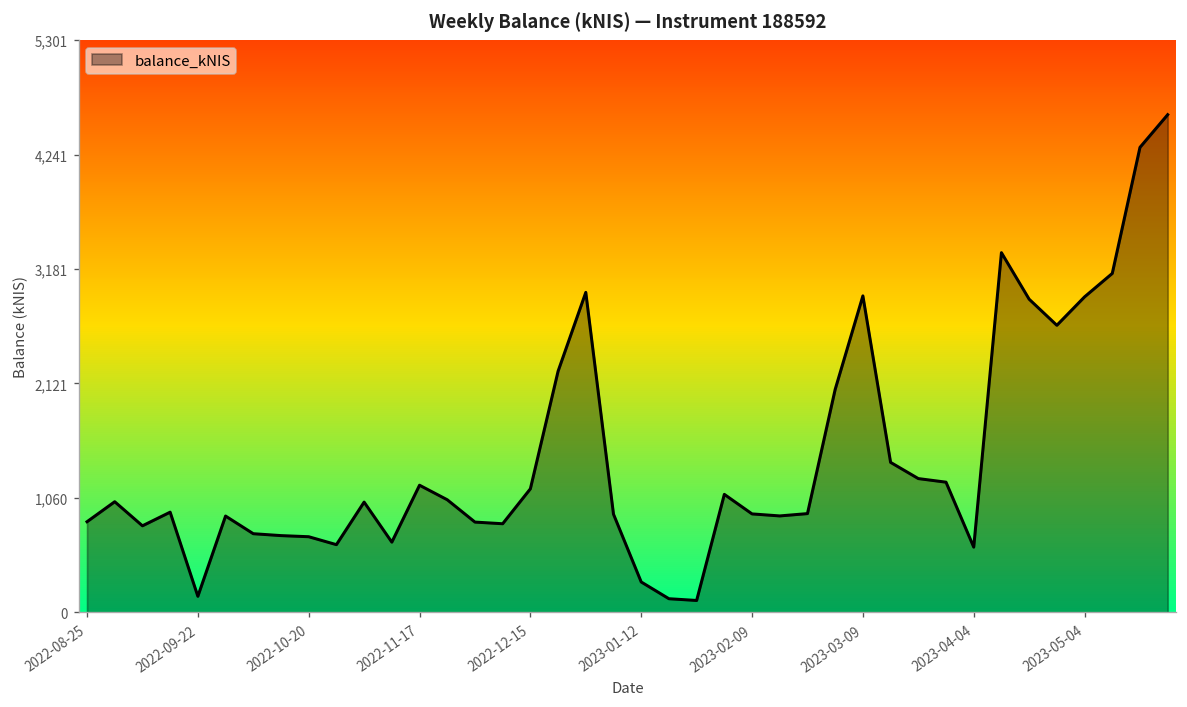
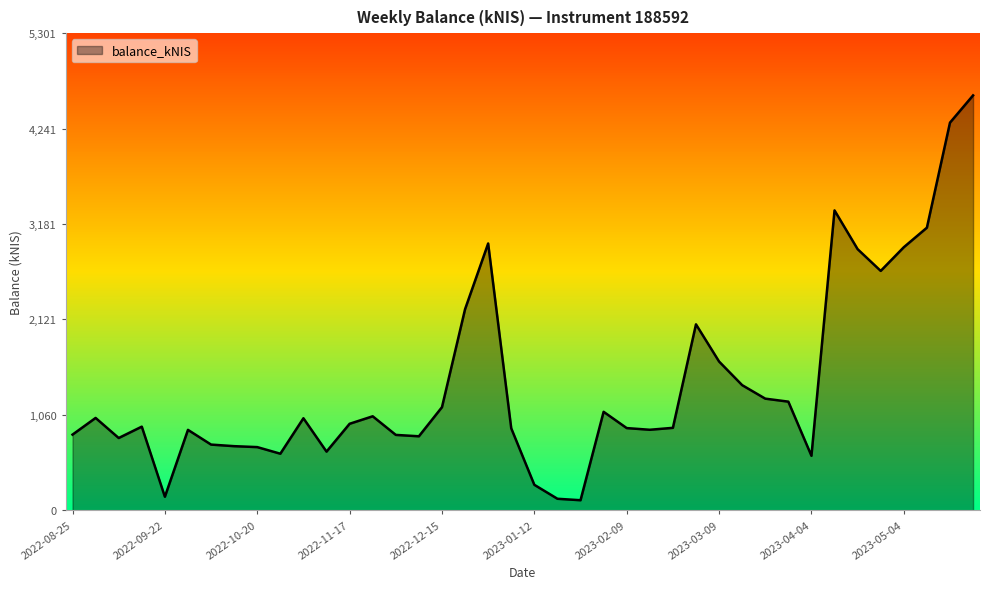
  {
    "2022-08-25": "800",
    "2022-09-22": "200",
    "2022-10-20": "700",
-   "2022-11-17": "1,200",
+   "2022-11-17": "1,000",
    "2022-12-15": "1,100",
    "2023-01-12": "300",
    "2023-02-09": "900",
-   "2023-03-09": "2,900",
+   "2023-03-09": "1,700",
    "2023-04-04": "600",
    "2023-05-04": "2,900"
  }
